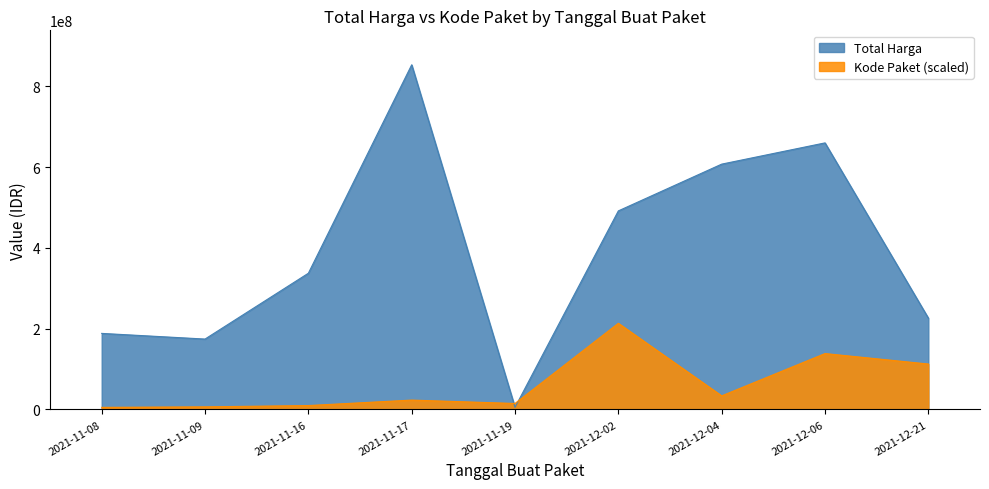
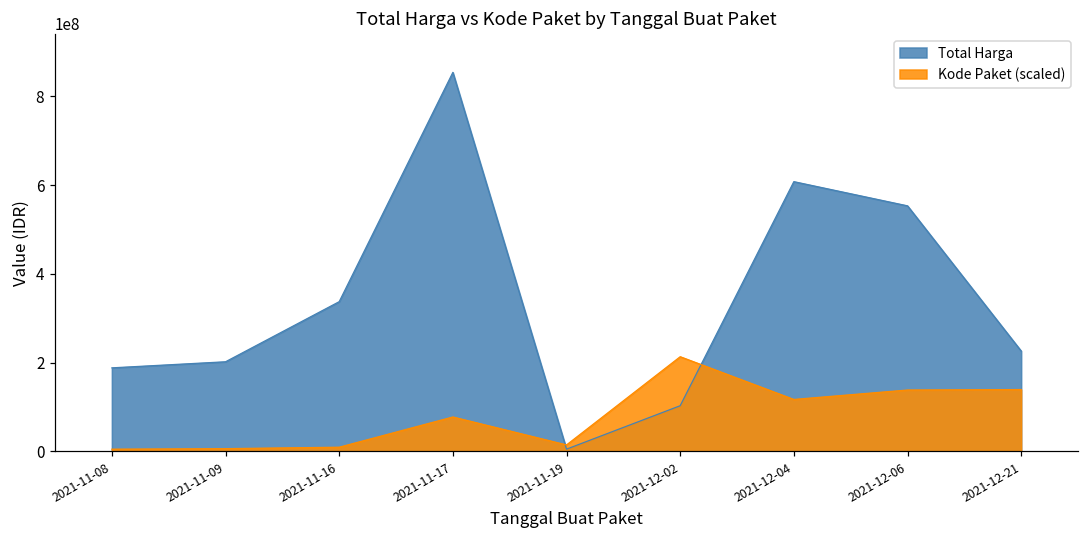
  {
    "Total Harga": {
      "2021-11-08": 190000000,
-     "2021-11-09": 170000000,
+     "2021-11-09": 200000000,
      "2021-11-16": 340000000,
      "2021-11-17": 850000000,
      "2021-11-19": 10000000,
-     "2021-12-02": 490000000,
+     "2021-12-02": 100000000,
      "2021-12-04": 610000000,
-     "2021-12-06": 660000000,
+     "2021-12-06": 550000000,
      "2021-12-21": 230000000
    },
    "Kode Paket (scaled)": {
      "2021-11-08": 10000000,
      "2021-11-09": 10000000,
      "2021-11-16": 10000000,
-     "2021-11-17": 20000000,
+     "2021-11-17": 80000000,
      "2021-11-19": 10000000,
      "2021-12-02": 210000000,
-     "2021-12-04": 30000000,
+     "2021-12-04": 120000000,
      "2021-12-06": 140000000,
-     "2021-12-21": 110000000
+     "2021-12-21": 140000000
    }
  }
